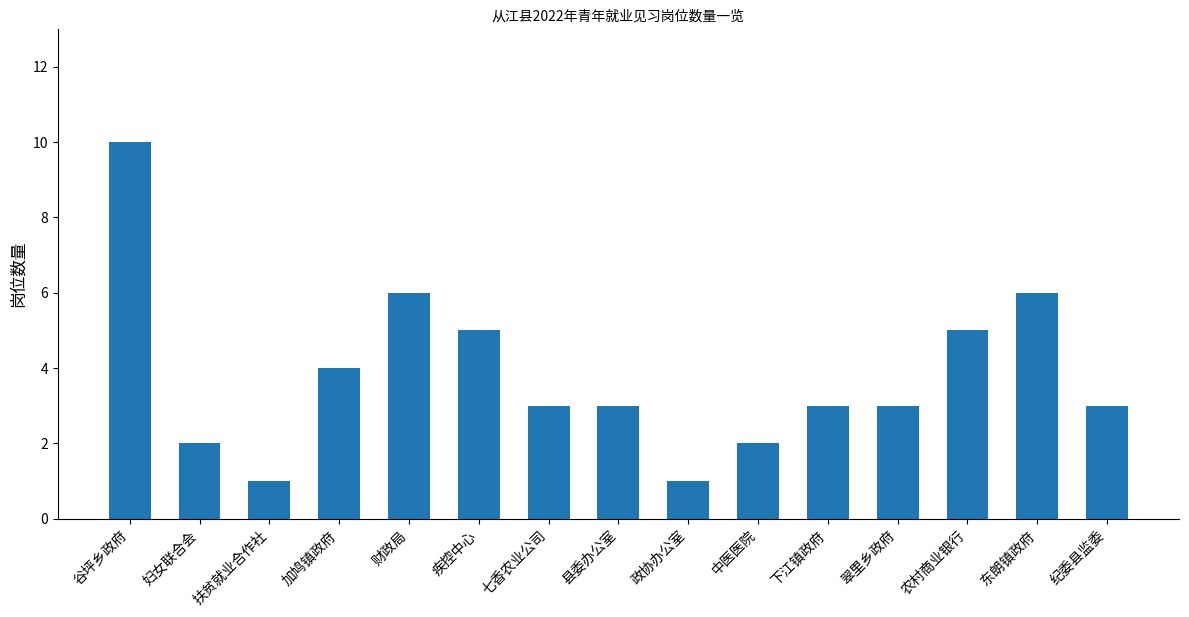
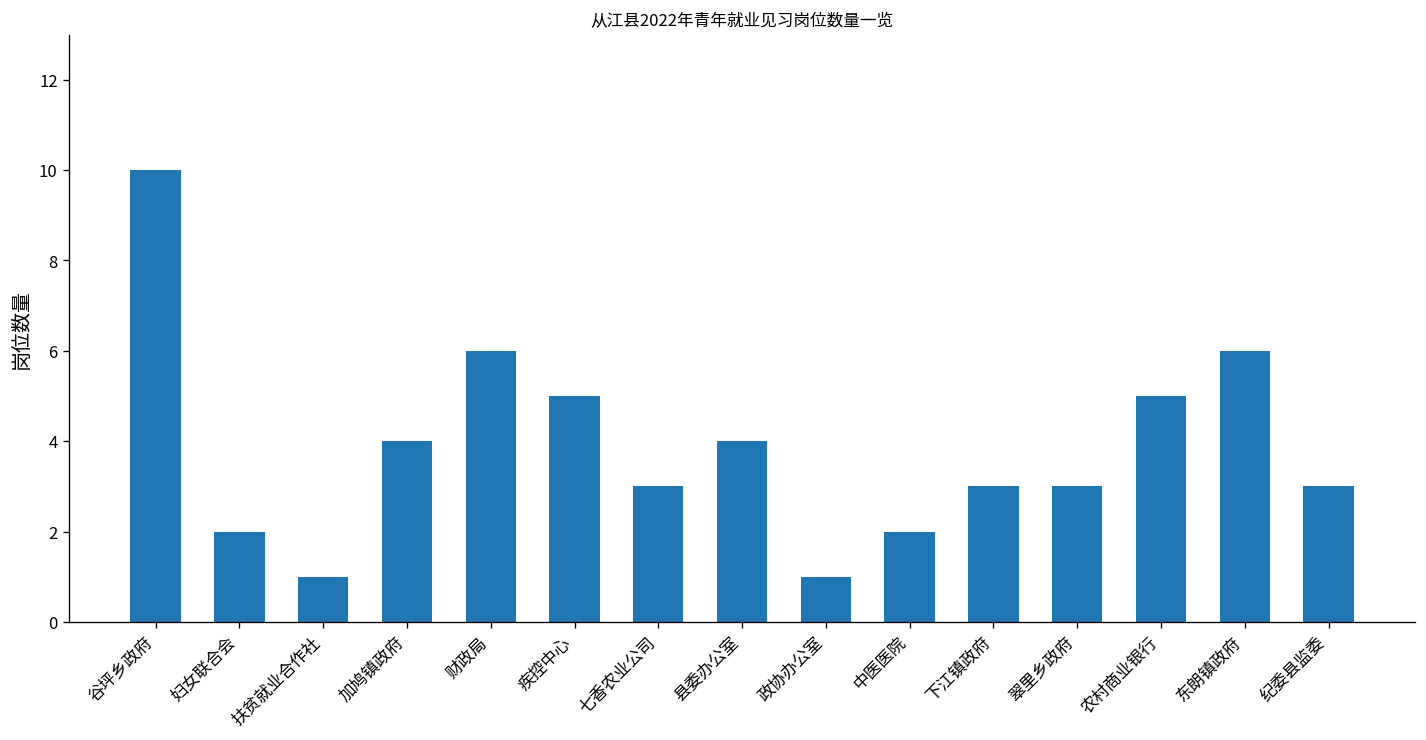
  {
    "谷坪乡政府": 10,
    "妇女联合会": 2,
    "扶贫就业合作社": 1,
    "加鸠镇政府": 4,
    "财政局": 6,
    "疾控中心": 5,
    "七香农业公司": 3,
-   "县委办公室": 3,
+   "县委办公室": 4,
    "政协办公室": 1,
    "中医医院": 2,
    "下江镇政府": 3,
    "翠里乡政府": 3,
    "农村商业银行": 5,
    "东朗镇政府": 6,
    "纪委县监委": 3
  }
